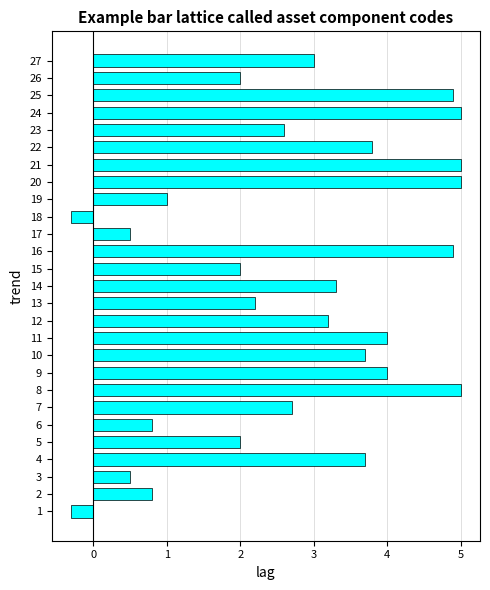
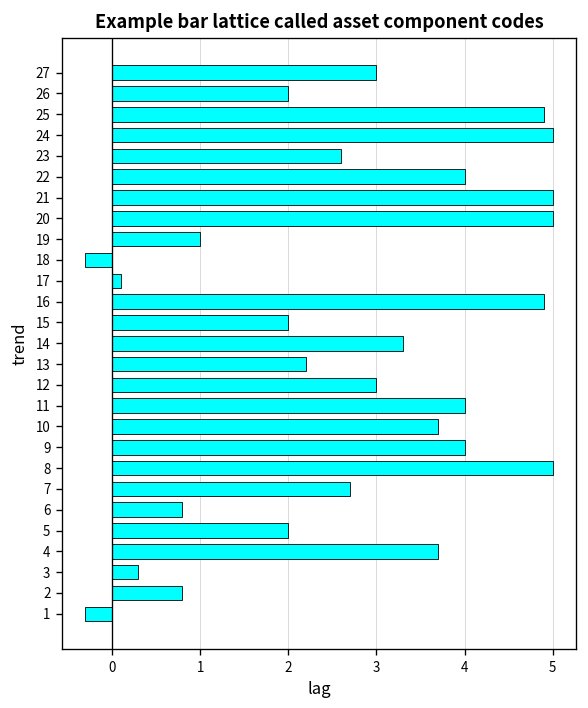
  {
    "27": 3.0,
    "26": 2.0,
    "25": 4.9,
    "24": 5.0,
    "23": 2.6,
-   "22": 3.8,
+   "22": 4.0,
    "21": 5.0,
    "20": 5.0,
    "19": 1.0,
    "18": -0.3,
-   "17": 0.5,
+   "17": 0.1,
    "16": 4.9,
    "15": 2.0,
    "14": 3.3,
    "13": 2.2,
-   "12": 3.2,
+   "12": 3.0,
    "11": 4.0,
    "10": 3.7,
    "9": 4.0,
    "8": 5.0,
    "7": 2.7,
    "6": 0.8,
    "5": 2.0,
    "4": 3.7,
-   "3": 0.5,
+   "3": 0.3,
    "2": 0.8,
    "1": -0.3
  }
